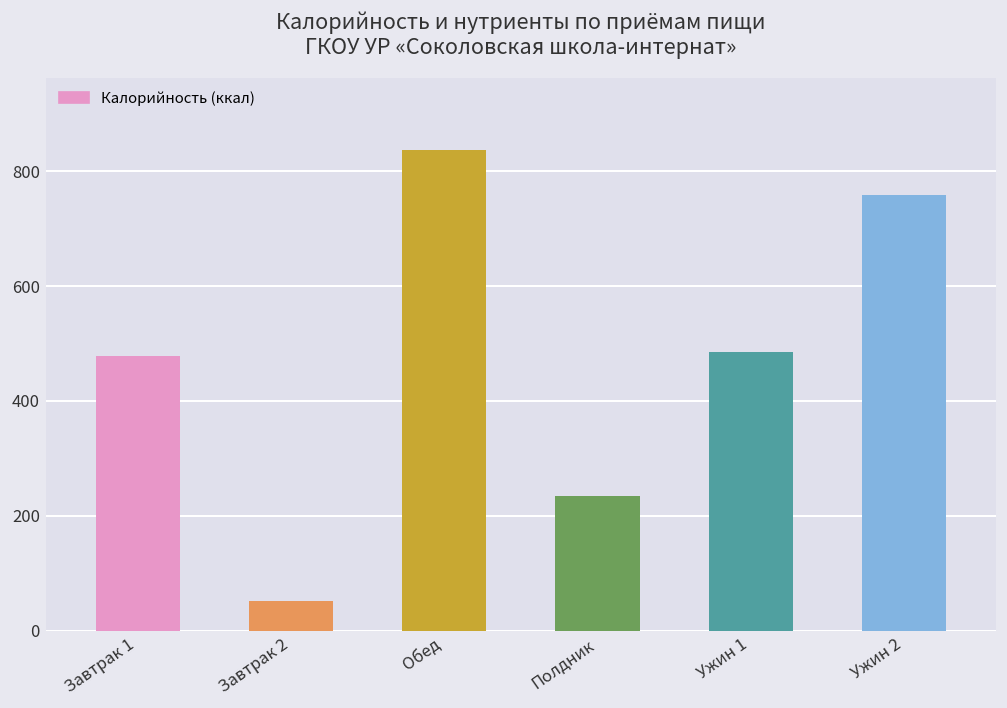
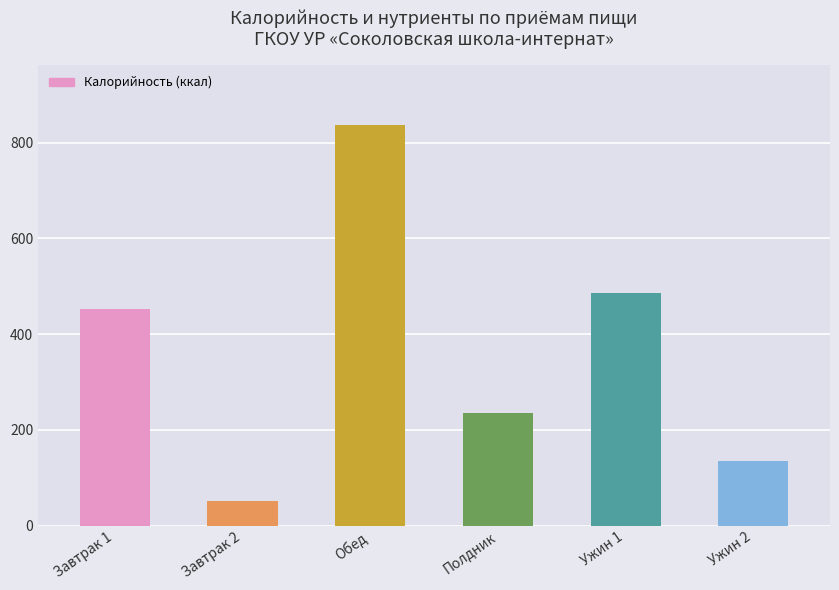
  {
-   "Завтрак 1": 480,
+   "Завтрак 1": 450,
    "Завтрак 2": 50,
    "Обед": 840,
    "Полдник": 240,
    "Ужин 1": 480,
-   "Ужин 2": 760
+   "Ужин 2": 130
  }
